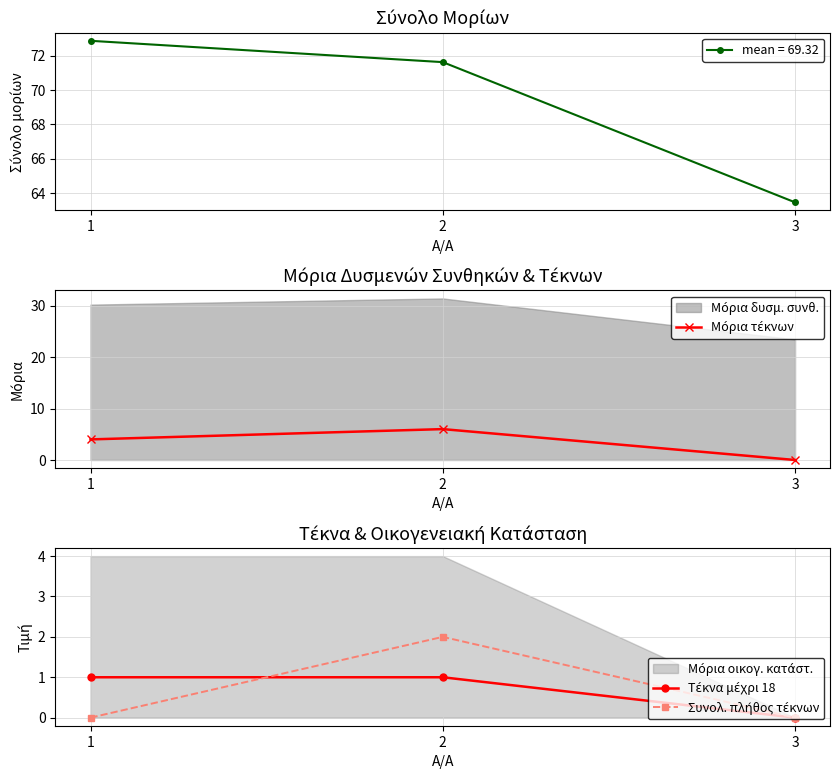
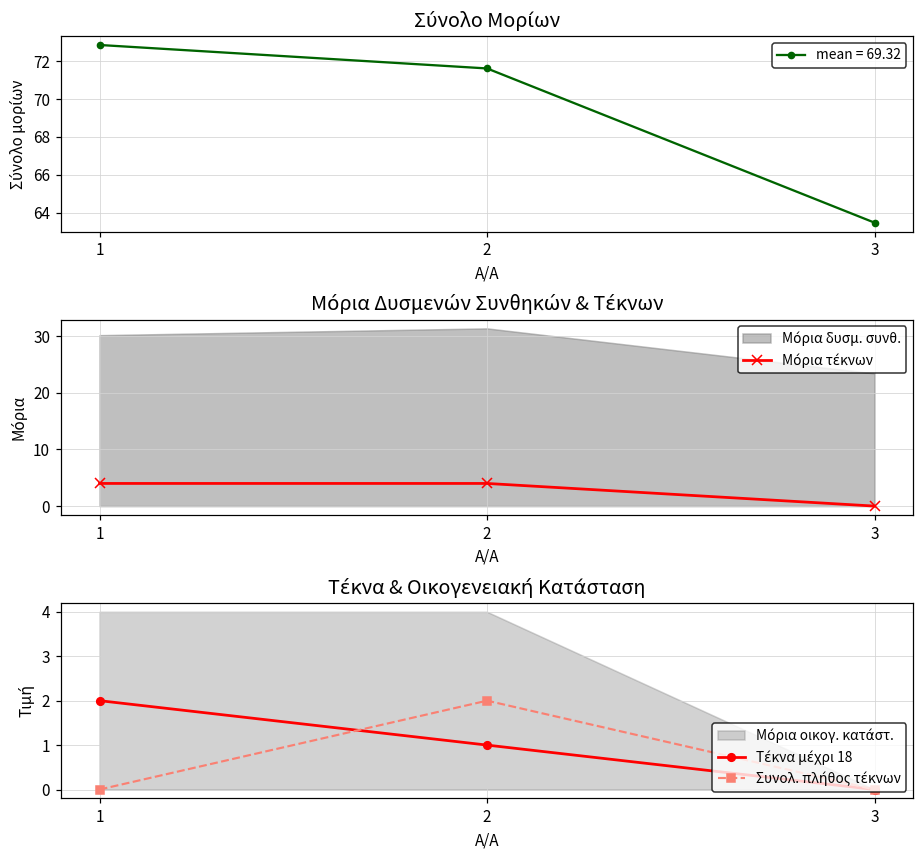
  {
    "Σύνολο Μορίων": {
      "1": 72.9,
      "2": 71.6,
      "3": 63.5
    },
    "Μόρια Δυσμενών Συνθηκών & Τέκνων": {
      "Μόρια τέκνων": {
        "1": 4,
-       "2": 6,
+       "2": 4,
        "3": 0
      },
      "Μόρια δυσμ. συνθ.": {
        "1": 30,
        "2": 31,
        "3": 23
      }
    },
    "Τέκνα & Οικογενειακή Κατάσταση": {
      "Τέκνα μέχρι 18": {
-       "1": 1,
+       "1": 2,
        "2": 1
      },
      "Μόρια οικογ. κατάστ.": {
        "1": 4,
        "2": 4
      },
      "Συνολ. πλήθος τέκνων": {
        "1": 0,
        "2": 2
      }
    }
  }
